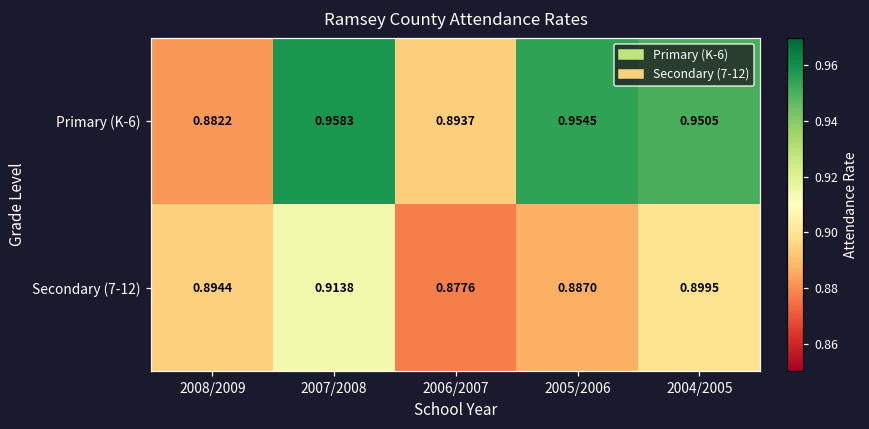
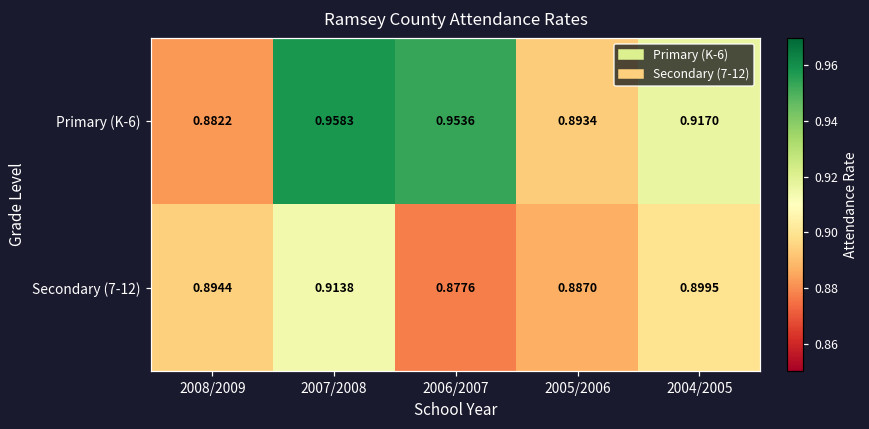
  {
    "Primary (K-6)": {
      "2008/2009": 0.8822,
      "2007/2008": 0.9583,
-     "2006/2007": 0.8937,
-     "2005/2006": 0.9545,
-     "2004/2005": 0.9505
+     "2006/2007": 0.9536,
+     "2005/2006": 0.8934,
+     "2004/2005": 0.9170
    },
    "Secondary (7-12)": {
      "2008/2009": 0.8944,
      "2007/2008": 0.9138,
      "2006/2007": 0.8776,
      "2005/2006": 0.8870,
      "2004/2005": 0.8995
    }
  }
